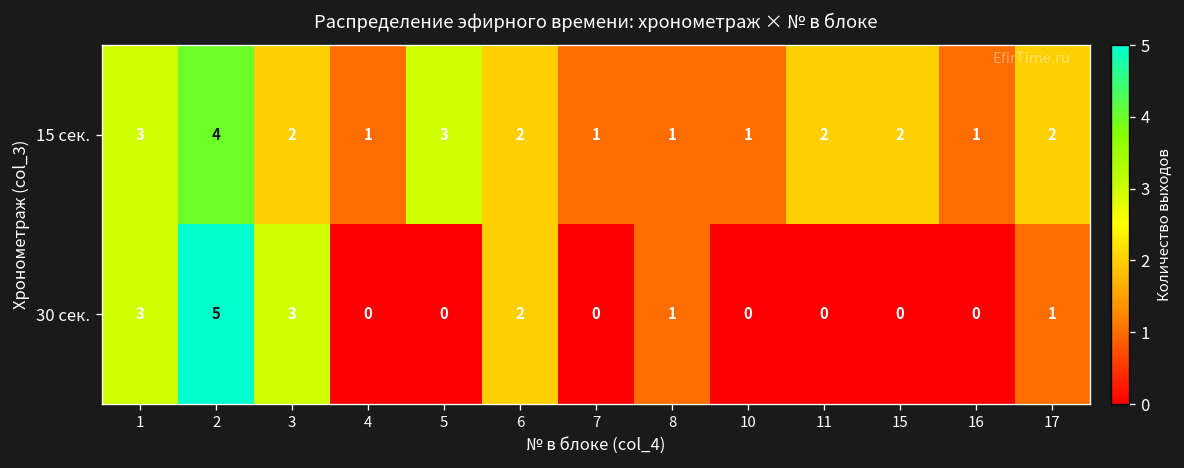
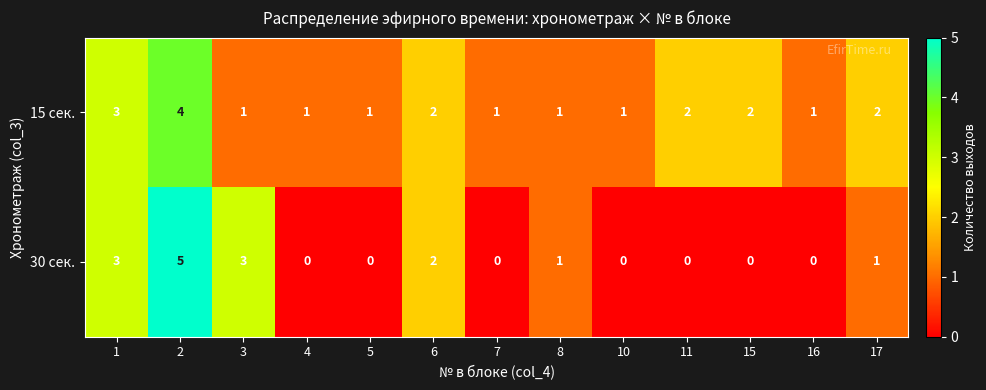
  {
    "15 сек.": {
      "1": 3,
      "2": 4,
-     "3": 2,
+     "3": 1,
      "4": 1,
-     "5": 3,
+     "5": 1,
      "6": 2,
      "7": 1,
      "8": 1,
      "10": 1,
      "11": 2,
      "15": 2,
      "16": 1
    },
    "30 сек.": {
      "1": 3,
      "2": 5,
      "3": 3,
      "4": 0,
      "5": 0,
      "6": 2,
      "7": 0,
      "8": 1,
      "10": 0,
      "11": 0,
      "15": 0,
      "16": 0,
      "17": 1
    }
  }
